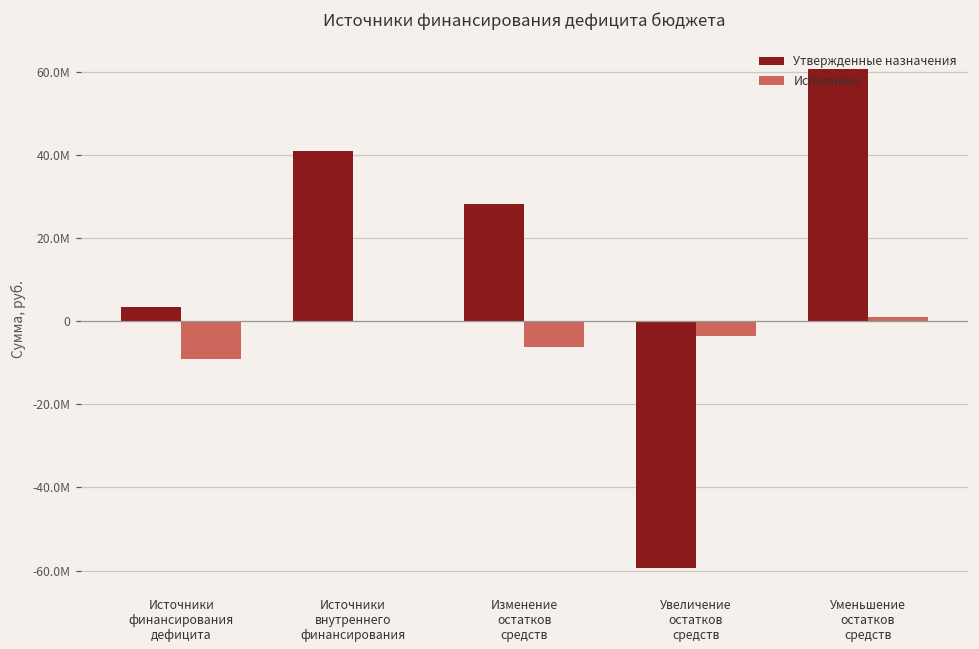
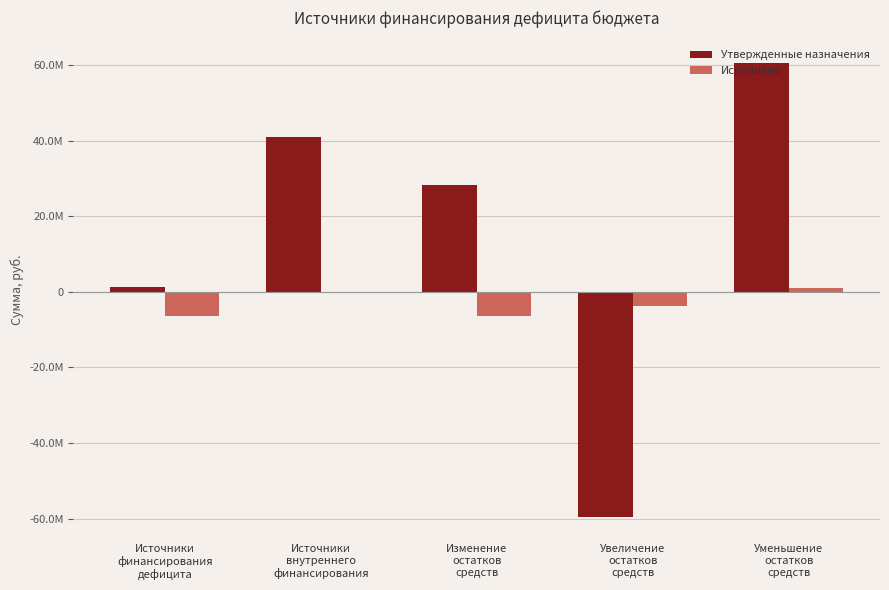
  {
    "Утвержденные назначения": {
-     "Источники финансирования дефицита": 3000000,
+     "Источники финансирования дефицита": 1000000,
      "Источники внутреннего финансирования": 41000000,
      "Изменение остатков средств": 28000000,
      "Увеличение остатков средств": -60000000,
      "Уменьшение остатков средств": 61000000
    },
    "Исполнено": {
-     "Источники финансирования дефицита": -9000000,
+     "Источники финансирования дефицита": -6000000,
      "Источники внутреннего финансирования": 0,
      "Изменение остатков средств": -6000000,
      "Увеличение остатков средств": -4000000,
      "Уменьшение остатков средств": 1000000
    }
  }
